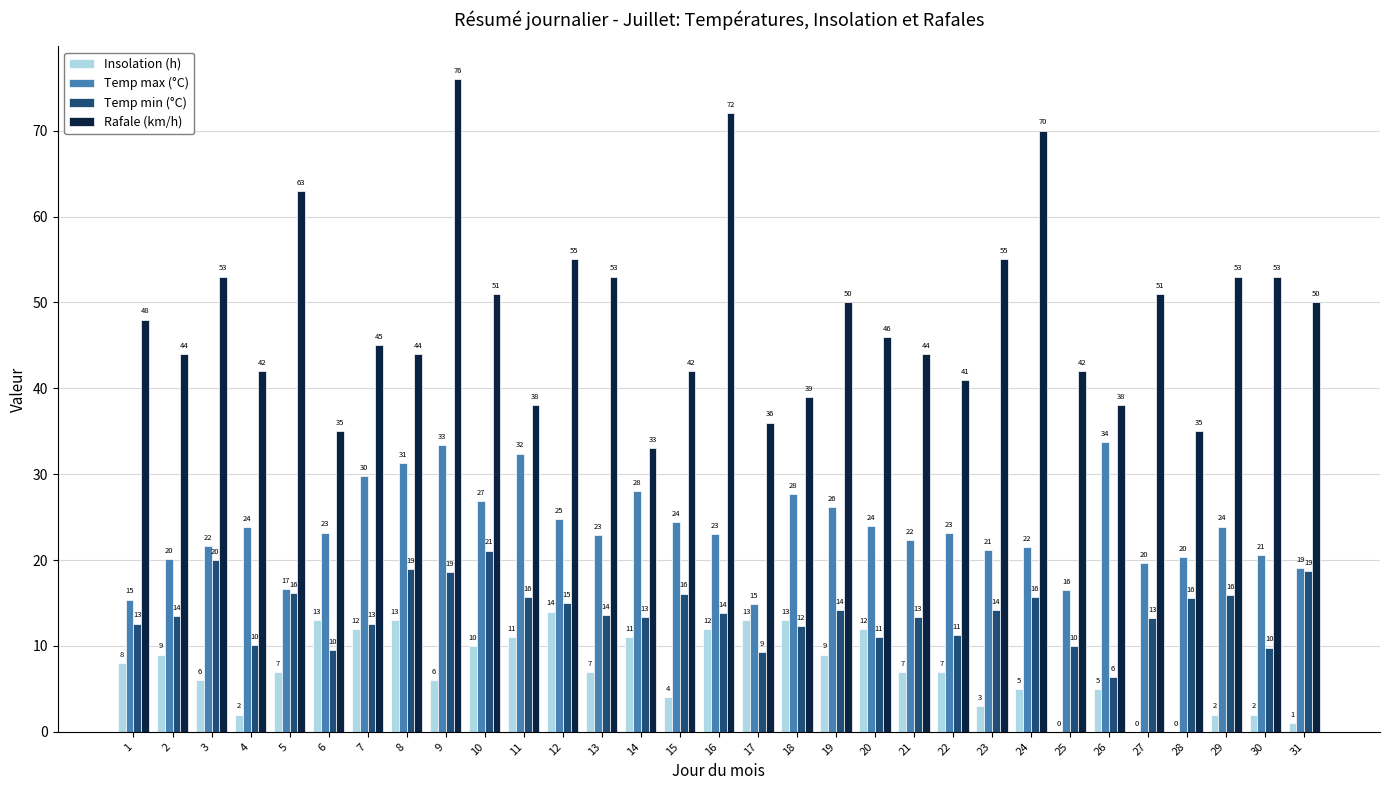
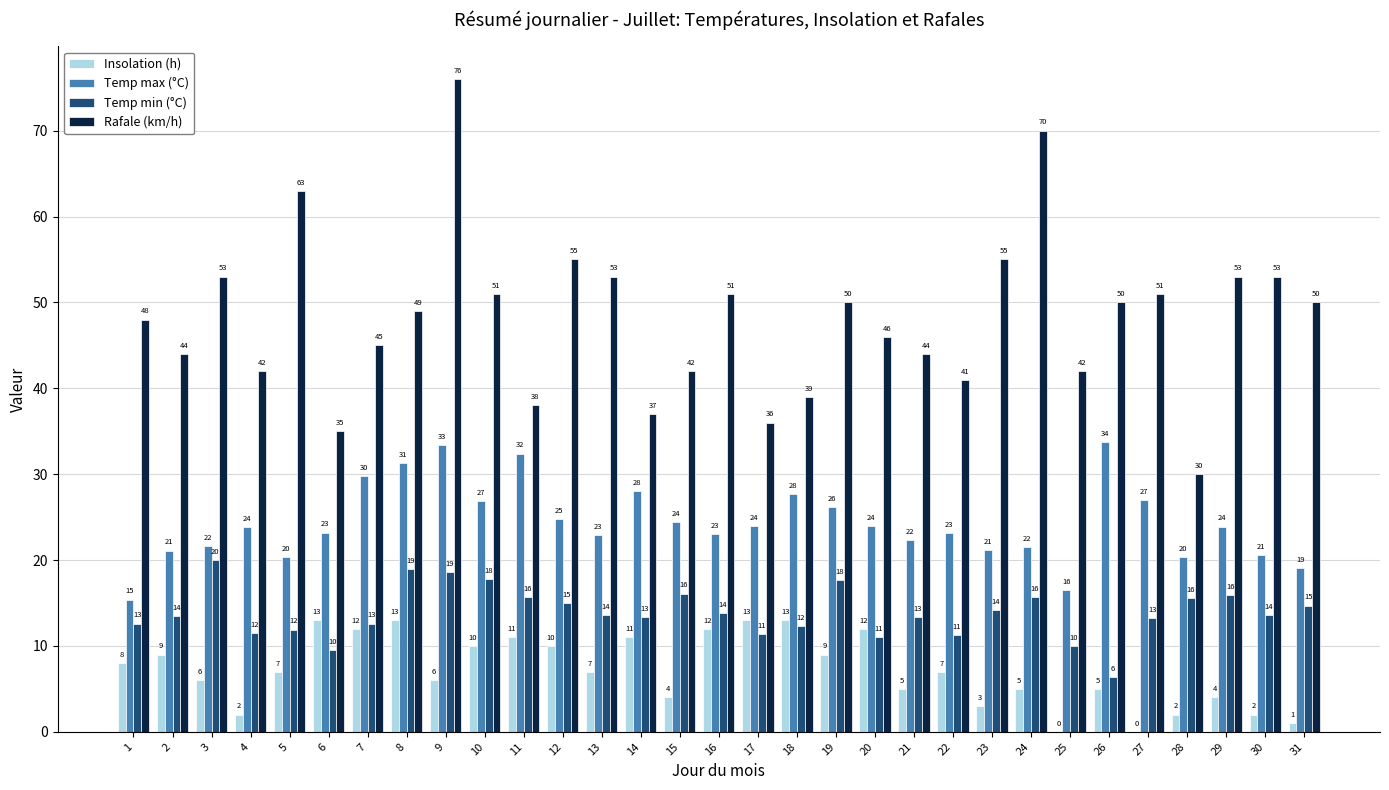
  {
    "Insolation (h)": {
      "1": 8,
      "2": 9,
      "3": 6,
      "4": 2,
      "5": 7,
      "6": 13,
      "7": 12,
      "8": 13,
      "9": 6,
      "10": 10,
      "11": 11,
-     "12": 14,
+     "12": 10,
      "13": 7,
      "14": 11,
      "15": 4,
      "16": 12,
      "17": 13,
      "18": 13,
      "19": 9,
      "20": 12,
-     "21": 7,
+     "21": 5,
      "22": 7,
      "23": 3,
      "24": 5,
      "25": 0,
      "26": 5,
      "27": 0,
-     "28": 0,
-     "29": 2,
+     "28": 2,
+     "29": 4,
      "30": 2,
      "31": 1
    },
    "Temp max (°C)": {
      "1": 15,
-     "2": 20,
+     "2": 21,
      "3": 22,
      "4": 24,
-     "5": 17,
+     "5": 20,
      "6": 23,
      "7": 30,
      "8": 31,
      "9": 33,
      "10": 27,
      "11": 32,
      "12": 25,
      "13": 23,
      "14": 28,
      "15": 24,
      "16": 23,
-     "17": 15,
+     "17": 24,
      "18": 28,
      "19": 26,
      "20": 24,
      "21": 22,
      "22": 23,
      "23": 21,
      "24": 22,
      "25": 16,
      "26": 34,
-     "27": 20,
+     "27": 27,
      "28": 20,
      "29": 24,
      "30": 21,
      "31": 19
    },
    "Temp min (°C)": {
      "1": 13,
      "2": 14,
      "3": 20,
-     "4": 10,
-     "5": 16,
+     "4": 12,
+     "5": 12,
      "6": 10,
      "7": 13,
      "8": 19,
      "9": 19,
-     "10": 21,
+     "10": 18,
      "11": 16,
      "12": 15,
      "13": 14,
      "14": 13,
      "15": 16,
      "16": 14,
-     "17": 9,
+     "17": 11,
      "18": 12,
-     "19": 14,
+     "19": 18,
      "20": 11,
      "21": 13,
      "22": 11,
      "23": 14,
      "24": 16,
      "25": 10,
      "26": 6,
      "27": 13,
      "28": 16,
      "29": 16,
-     "30": 10,
-     "31": 19
+     "30": 14,
+     "31": 15
    },
    "Rafale (km/h)": {
      "1": 48,
      "2": 44,
      "3": 53,
      "4": 42,
      "5": 63,
      "6": 35,
      "7": 45,
-     "8": 44,
+     "8": 49,
      "9": 76,
      "10": 51,
      "11": 38,
      "12": 55,
      "13": 53,
-     "14": 33,
+     "14": 37,
      "15": 42,
-     "16": 72,
+     "16": 51,
      "17": 36,
      "18": 39,
      "19": 50,
      "20": 46,
      "21": 44,
      "22": 41,
      "23": 55,
      "24": 70,
      "25": 42,
-     "26": 38,
+     "26": 50,
      "27": 51,
-     "28": 35,
+     "28": 30,
      "29": 53,
      "30": 53,
      "31": 50
    }
  }
